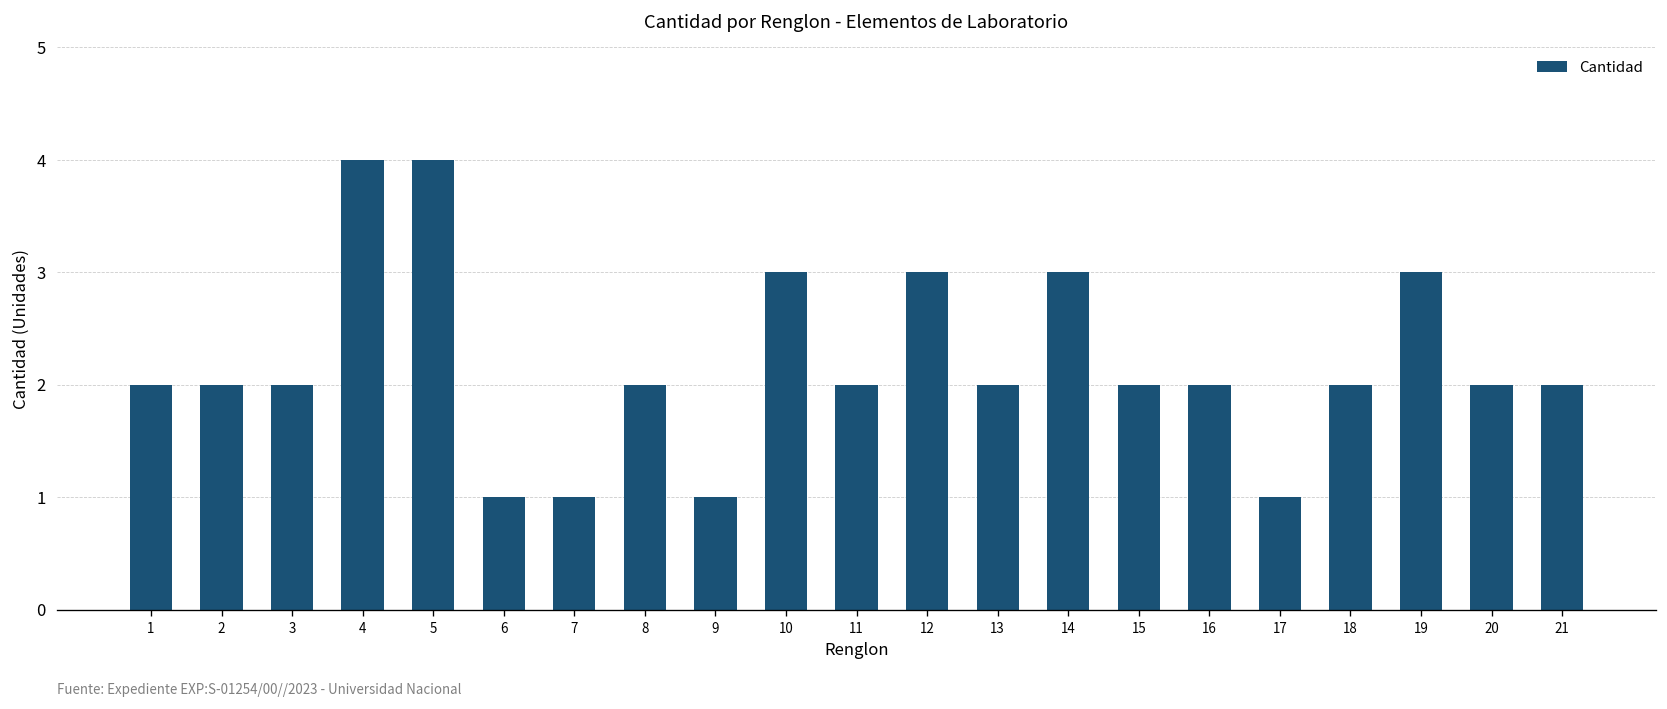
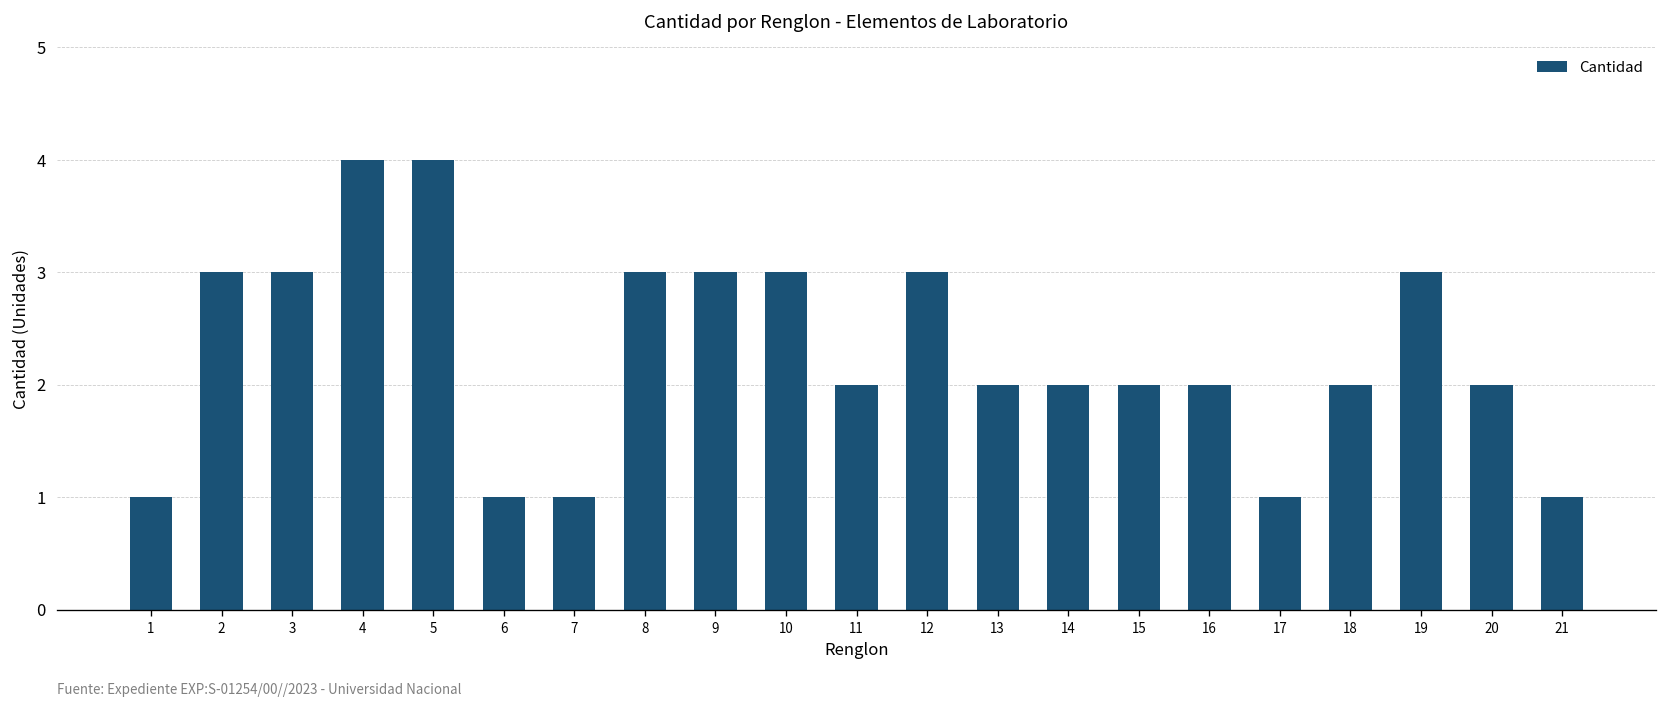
  {
-   "1": 2,
-   "2": 2,
-   "3": 2,
+   "1": 1,
+   "2": 3,
+   "3": 3,
    "4": 4,
    "5": 4,
    "6": 1,
    "7": 1,
-   "8": 2,
-   "9": 1,
+   "8": 3,
+   "9": 3,
    "10": 3,
    "11": 2,
    "12": 3,
    "13": 2,
-   "14": 3,
+   "14": 2,
    "15": 2,
    "16": 2,
    "17": 1,
    "18": 2,
    "19": 3,
    "20": 2,
-   "21": 2
+   "21": 1
  }
